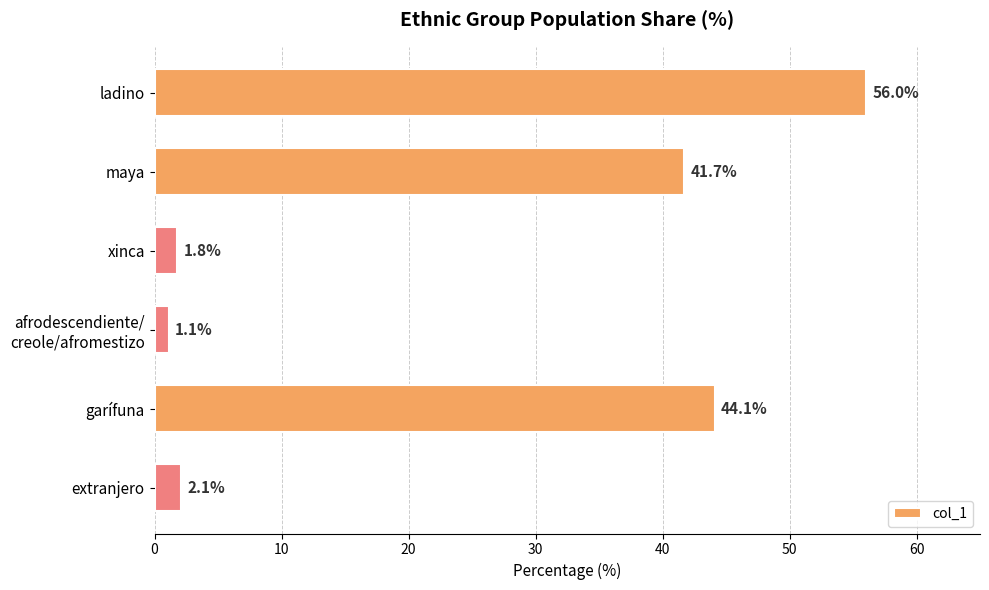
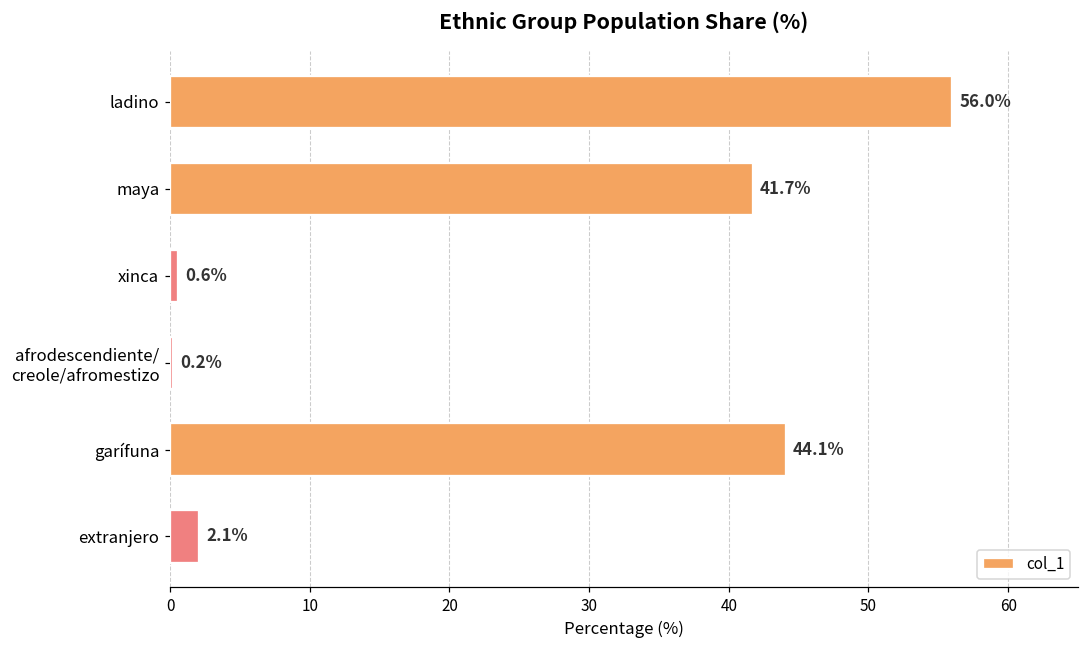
  {
    "ladino": "56.0%",
    "maya": "41.7%",
-   "xinca": "1.8%",
-   "afrodescendiente/ creole/afromestizo": "1.1%",
+   "xinca": "0.6%",
+   "afrodescendiente/ creole/afromestizo": "0.2%",
    "garífuna": "44.1%",
    "extranjero": "2.1%"
  }
